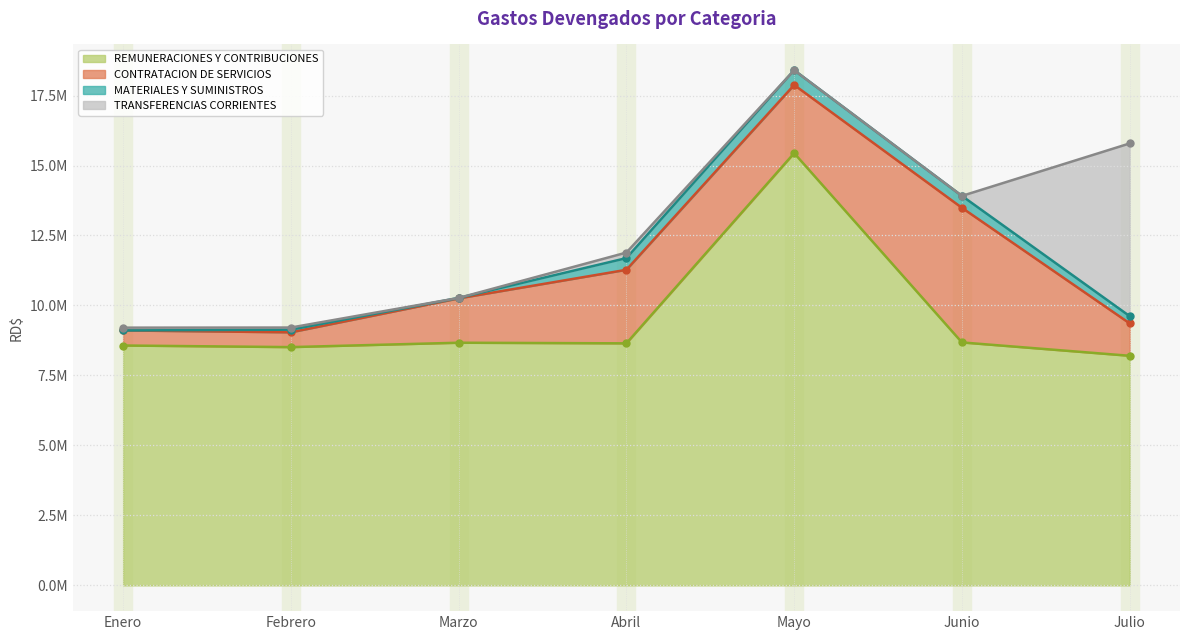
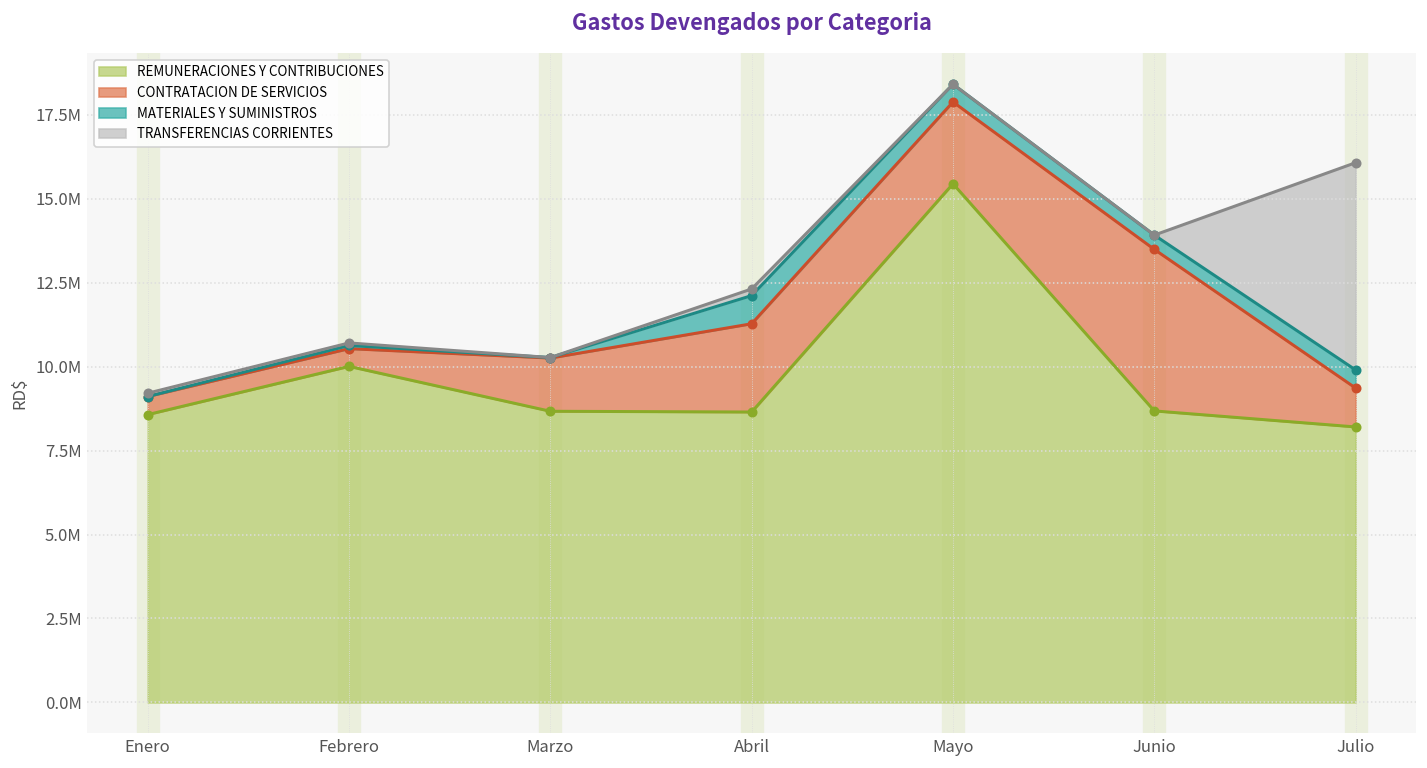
  {
    "REMUNERACIONES Y CONTRIBUCIONES": {
      "Enero": 8600000,
-     "Febrero": 8500000,
+     "Febrero": 10000000,
      "Marzo": 8700000,
      "Abril": 8600000,
      "Mayo": 15400000,
      "Junio": 8700000,
      "Julio": 8200000
    },
    "CONTRATACION DE SERVICIOS": {
      "Febrero": 500000,
      "Abril": 2600000,
      "Mayo": 2400000,
      "Junio": 4800000,
      "Julio": 1200000
    },
    "MATERIALES Y SUMINISTROS": {
-     "Abril": 400000,
-     "Julio": 300000
+     "Abril": 800000,
+     "Julio": 500000
    },
    "TRANSFERENCIAS CORRIENTES": {
      "Enero": 100000,
      "Abril": 200000,
      "Julio": 6200000
    }
  }
